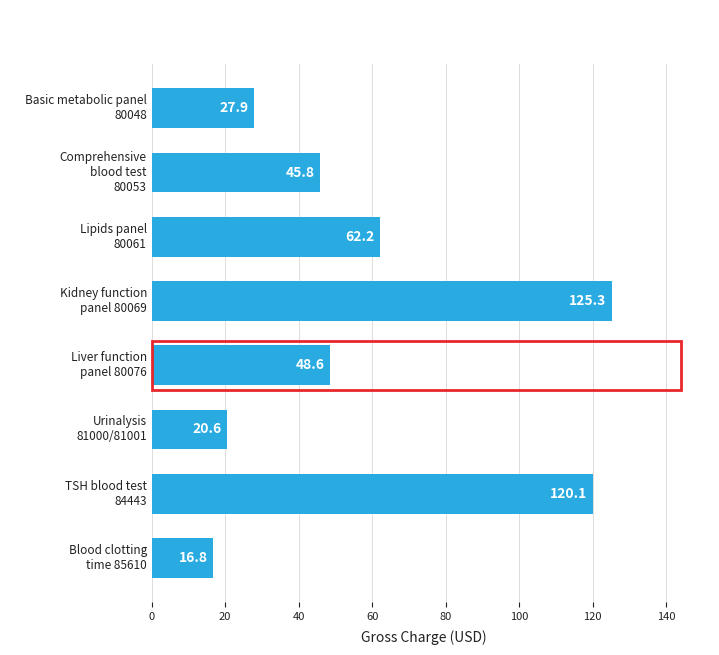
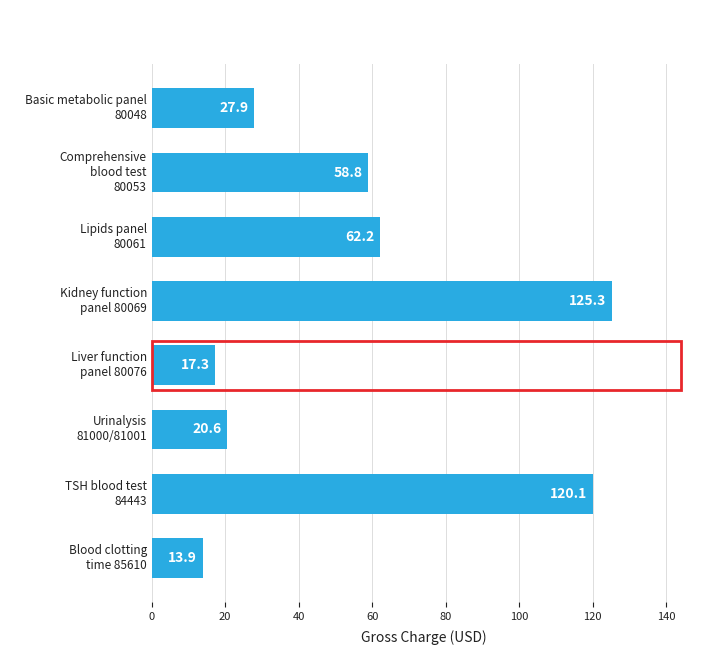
  {
    "Basic metabolic panel 80048": 27.9,
-   "Comprehensive blood test 80053": 45.8,
+   "Comprehensive blood test 80053": 58.8,
    "Lipids panel 80061": 62.2,
    "Kidney function panel 80069": 125.3,
-   "Liver function panel 80076": 48.6,
+   "Liver function panel 80076": 17.3,
    "Urinalysis 81000/81001": 20.6,
    "TSH blood test 84443": 120.1,
-   "Blood clotting time 85610": 16.8
+   "Blood clotting time 85610": 13.9
  }
